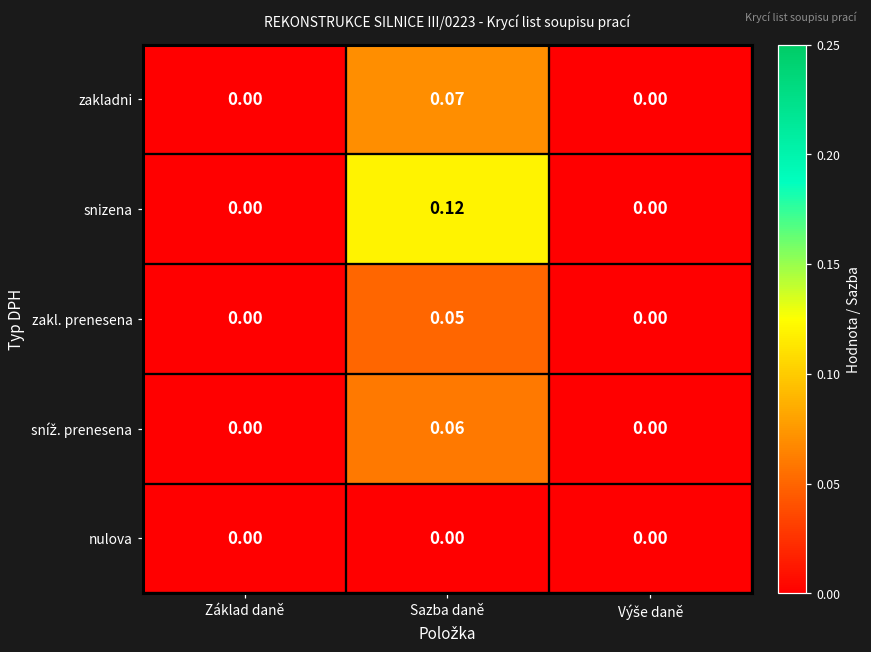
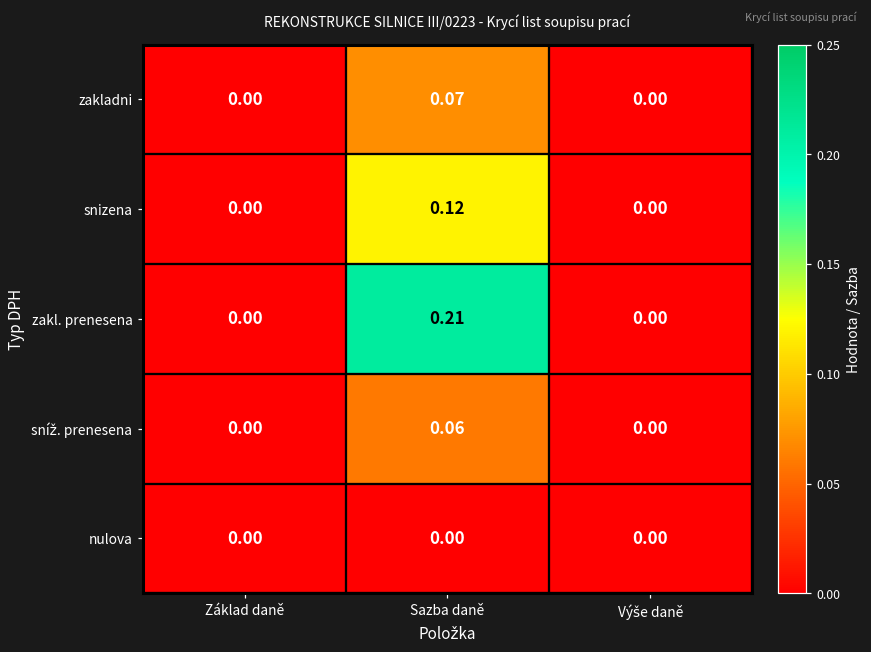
  {
    "zakladni": {
      "Základ daně": 0.00,
      "Sazba daně": 0.07,
      "Výše daně": 0.00
    },
    "snizena": {
      "Základ daně": 0.00,
      "Sazba daně": 0.12,
      "Výše daně": 0.00
    },
    "zakl. prenesena": {
      "Základ daně": 0.00,
-     "Sazba daně": 0.05,
+     "Sazba daně": 0.21,
      "Výše daně": 0.00
    },
    "sníž. prenesena": {
      "Základ daně": 0.00,
      "Sazba daně": 0.06,
      "Výše daně": 0.00
    },
    "nulova": {
      "Základ daně": 0.00,
      "Sazba daně": 0.00,
      "Výše daně": 0.00
    }
  }
